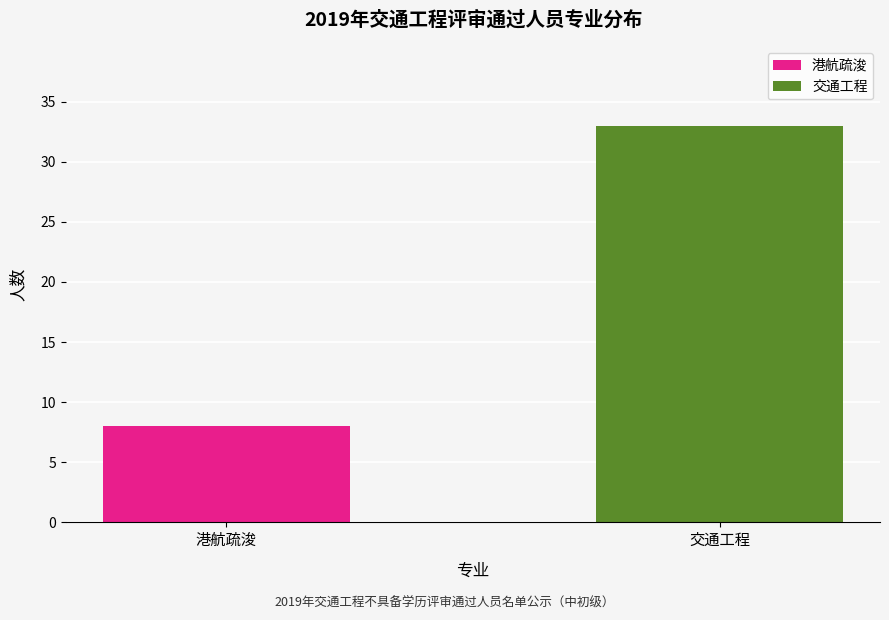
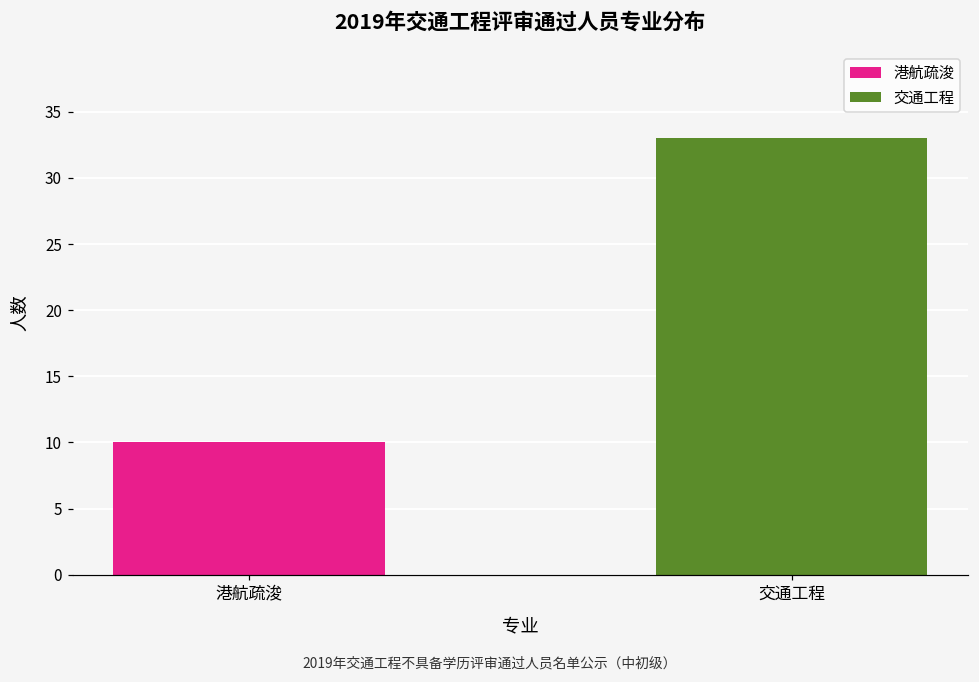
  {
-   "港航疏浚": 8,
+   "港航疏浚": 10,
    "交通工程": 33
  }
